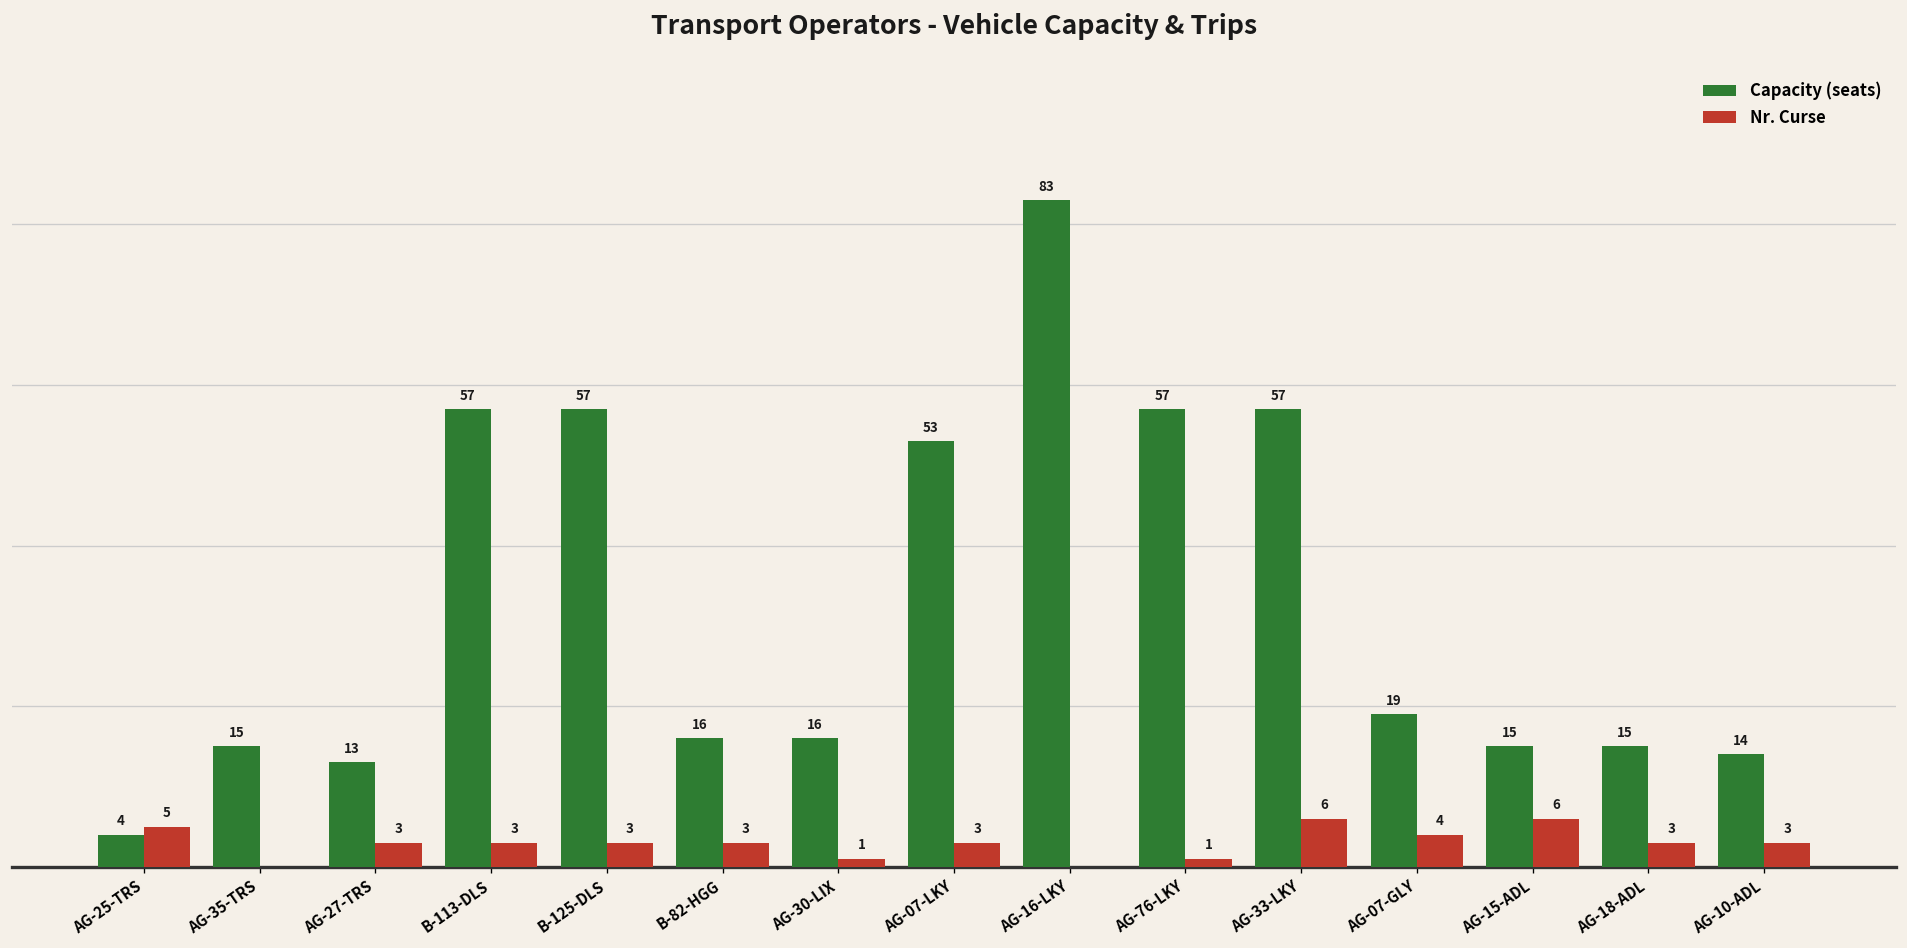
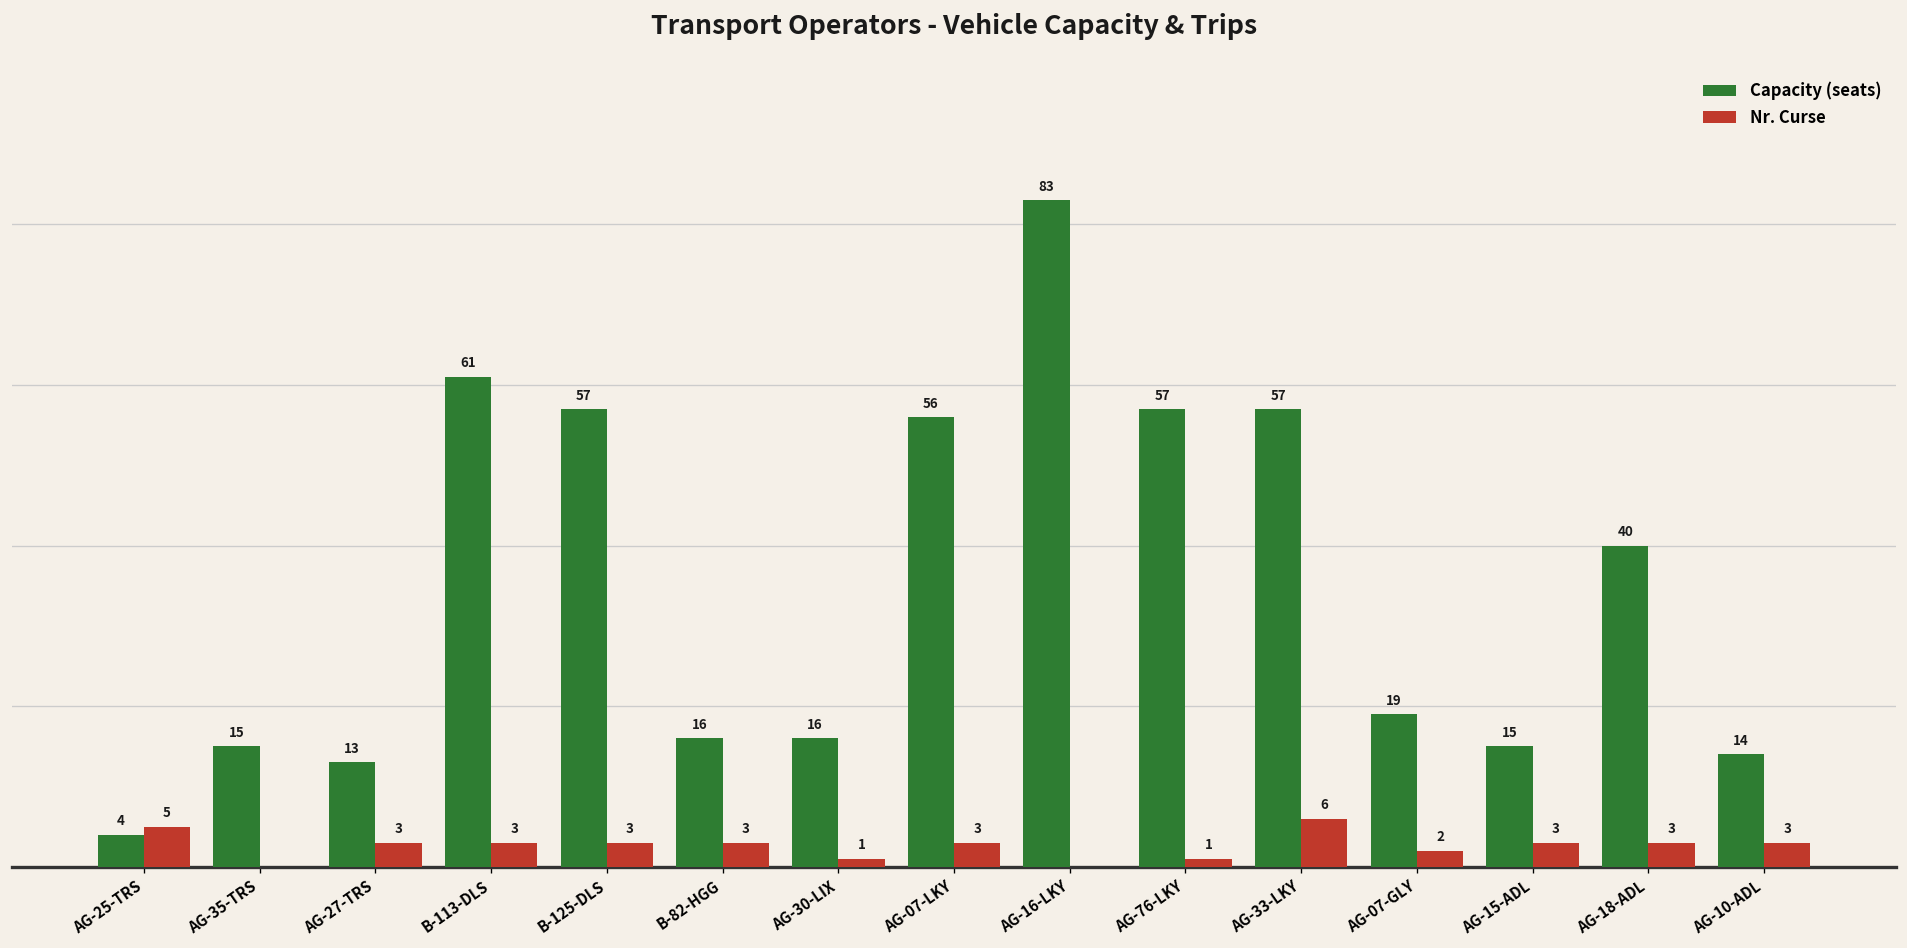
  {
    "Capacity (seats)": {
      "AG-25-TRS": 4,
      "AG-35-TRS": 15,
      "AG-27-TRS": 13,
-     "B-113-DLS": 57,
+     "B-113-DLS": 61,
      "B-125-DLS": 57,
      "B-82-HGG": 16,
      "AG-30-LIX": 16,
-     "AG-07-LKY": 53,
+     "AG-07-LKY": 56,
      "AG-16-LKY": 83,
      "AG-76-LKY": 57,
      "AG-33-LKY": 57,
      "AG-07-GLY": 19,
      "AG-15-ADL": 15,
-     "AG-18-ADL": 15,
+     "AG-18-ADL": 40,
      "AG-10-ADL": 14
    },
    "Nr. Curse": {
      "AG-25-TRS": 5,
      "AG-27-TRS": 3,
      "B-113-DLS": 3,
      "B-125-DLS": 3,
      "B-82-HGG": 3,
      "AG-30-LIX": 1,
      "AG-07-LKY": 3,
      "AG-76-LKY": 1,
      "AG-33-LKY": 6,
-     "AG-07-GLY": 4,
-     "AG-15-ADL": 6,
+     "AG-07-GLY": 2,
+     "AG-15-ADL": 3,
      "AG-18-ADL": 3,
      "AG-10-ADL": 3
    }
  }
